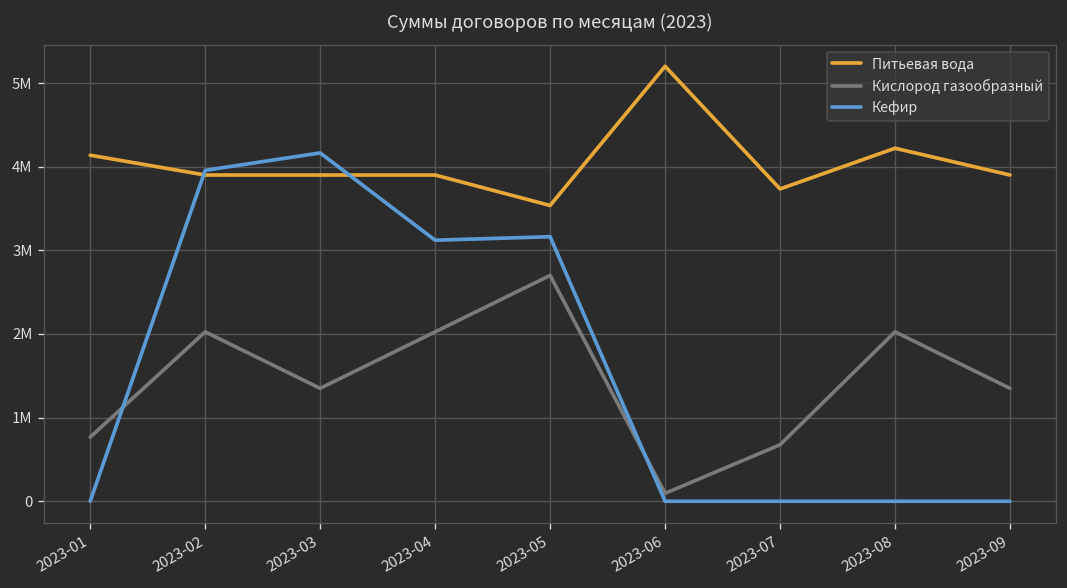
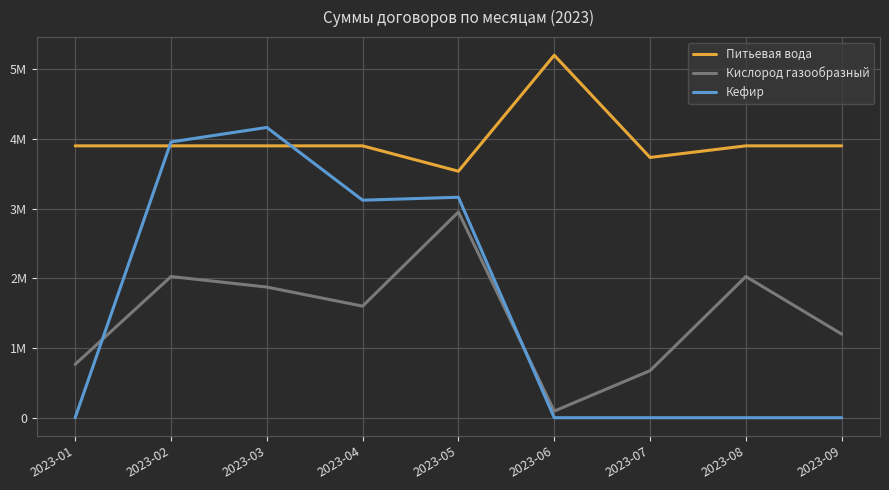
  {
    "Питьевая вода": {
-     "2023-01": 4100000,
+     "2023-01": 3900000,
      "2023-02": 3900000,
      "2023-03": 3900000,
      "2023-04": 3900000,
      "2023-05": 3500000,
      "2023-06": 5200000,
      "2023-07": 3700000,
-     "2023-08": 4200000,
+     "2023-08": 3900000,
      "2023-09": 3900000
    },
    "Кислород газообразный": {
      "2023-01": 800000,
      "2023-02": 2000000,
-     "2023-03": 1400000,
-     "2023-04": 2000000,
-     "2023-05": 2700000,
+     "2023-03": 1900000,
+     "2023-04": 1600000,
+     "2023-05": 3000000,
      "2023-06": 100000,
      "2023-07": 700000,
      "2023-08": 2000000,
-     "2023-09": 1400000
+     "2023-09": 1200000
    },
    "Кефир": {
      "2023-01": 0,
      "2023-02": 4000000,
      "2023-03": 4200000,
      "2023-04": 3100000,
      "2023-05": 3200000,
      "2023-06": 0,
      "2023-07": 0,
      "2023-08": 0,
      "2023-09": 0
    }
  }
